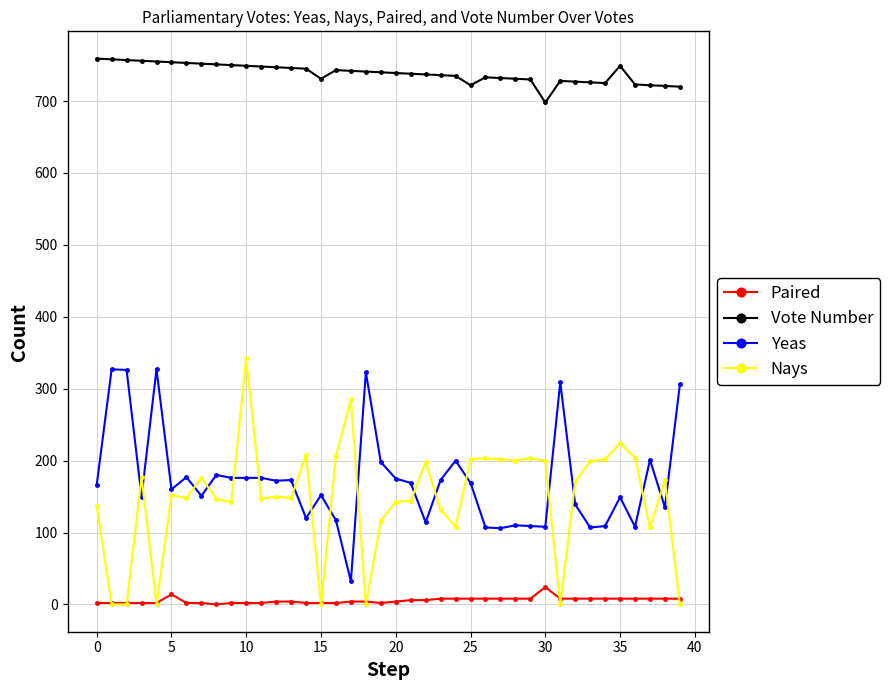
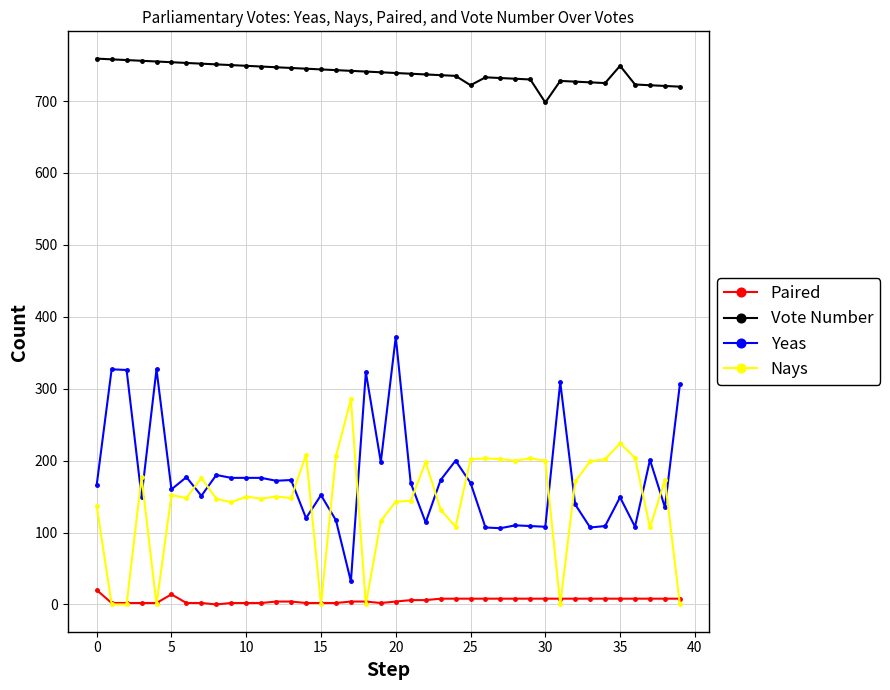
  {
    "Paired": {
-     "0": 0,
+     "0": 20,
      "5": 10,
      "10": 0,
      "20": 0,
      "25": 10,
-     "30": 20,
+     "30": 10,
      "35": 10
    },
    "Vote Number": {
      "0": 760,
      "5": 750,
      "10": 750,
-     "15": 730,
+     "15": 740,
      "20": 740,
      "25": 720,
      "30": 700,
      "35": 750
    },
    "Yeas": {
      "0": 170,
      "5": 160,
      "10": 180,
      "15": 150,
-     "20": 180,
+     "20": 370,
      "25": 170,
      "30": 110,
      "35": 150
    },
    "Nays": {
      "0": 140,
      "5": 150,
-     "10": 340,
+     "10": 150,
      "20": 140,
      "25": 200,
      "30": 200,
      "35": 220
    }
  }
